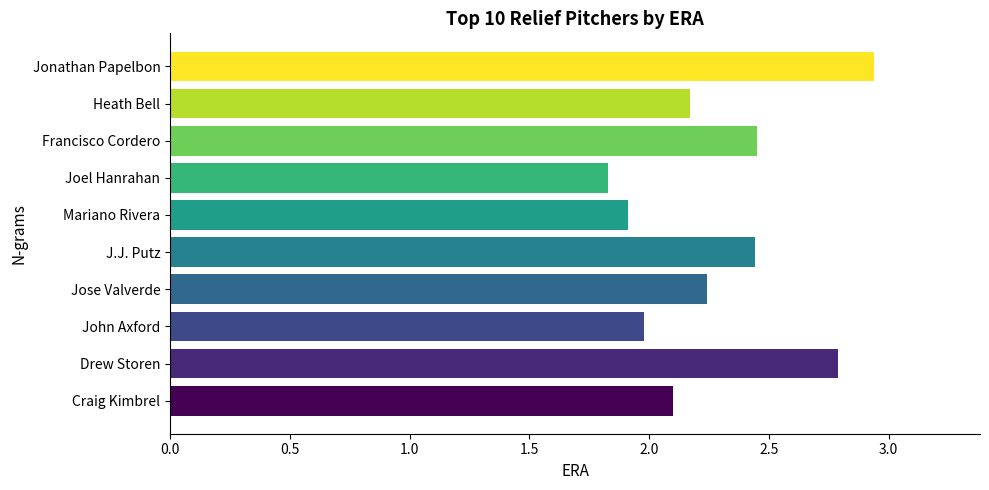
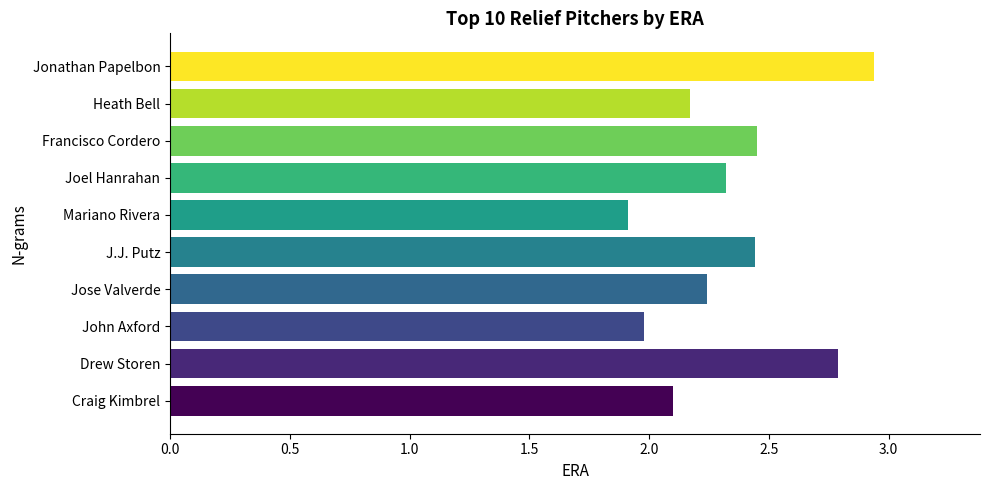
  {
    "Jonathan Papelbon": 2.94,
    "Heath Bell": 2.17,
    "Francisco Cordero": 2.45,
-   "Joel Hanrahan": 1.83,
+   "Joel Hanrahan": 2.32,
    "Mariano Rivera": 1.91,
    "J.J. Putz": 2.44,
    "Jose Valverde": 2.24,
    "John Axford": 1.98,
    "Drew Storen": 2.79,
    "Craig Kimbrel": 2.10
  }
